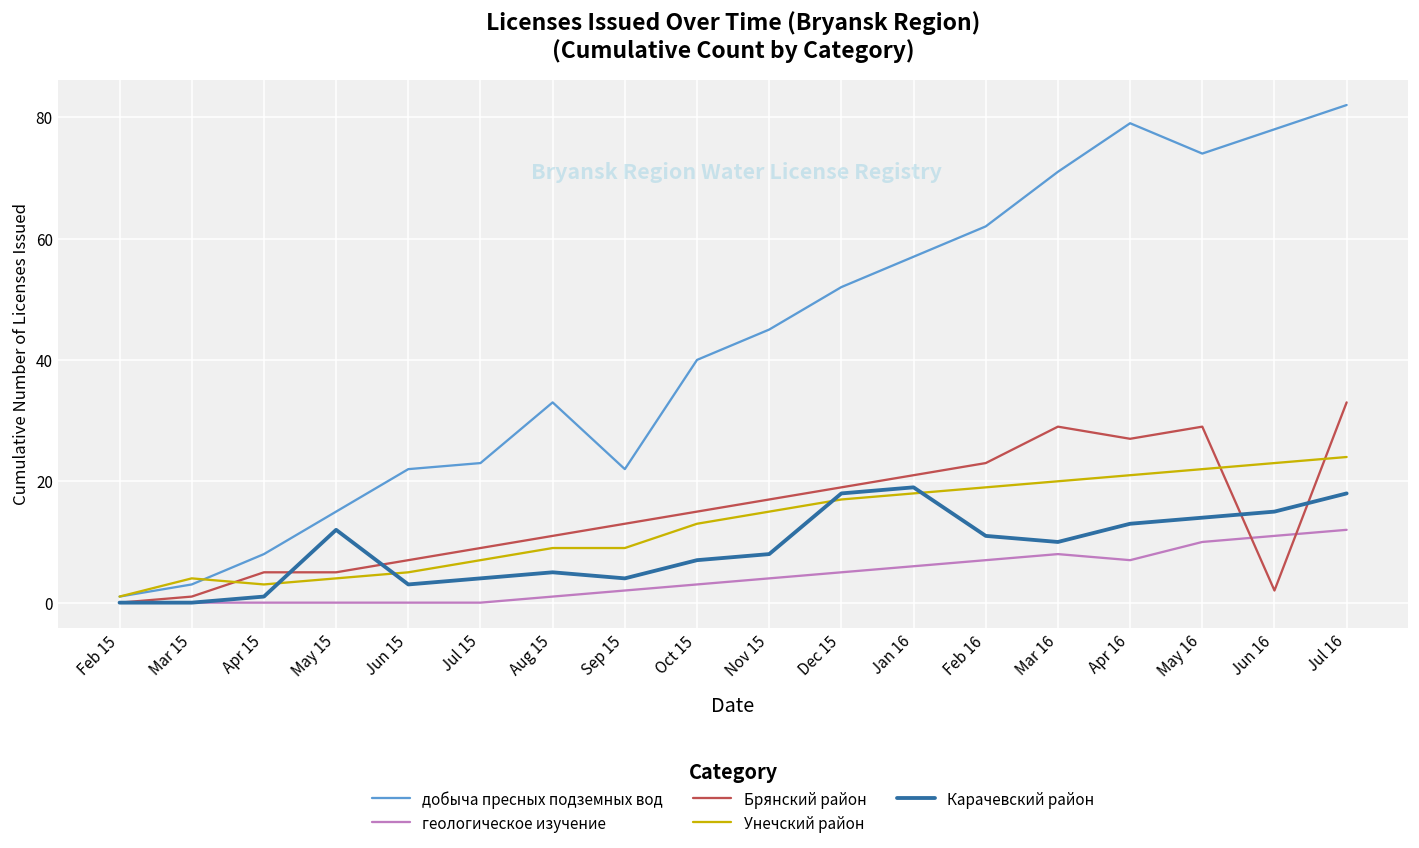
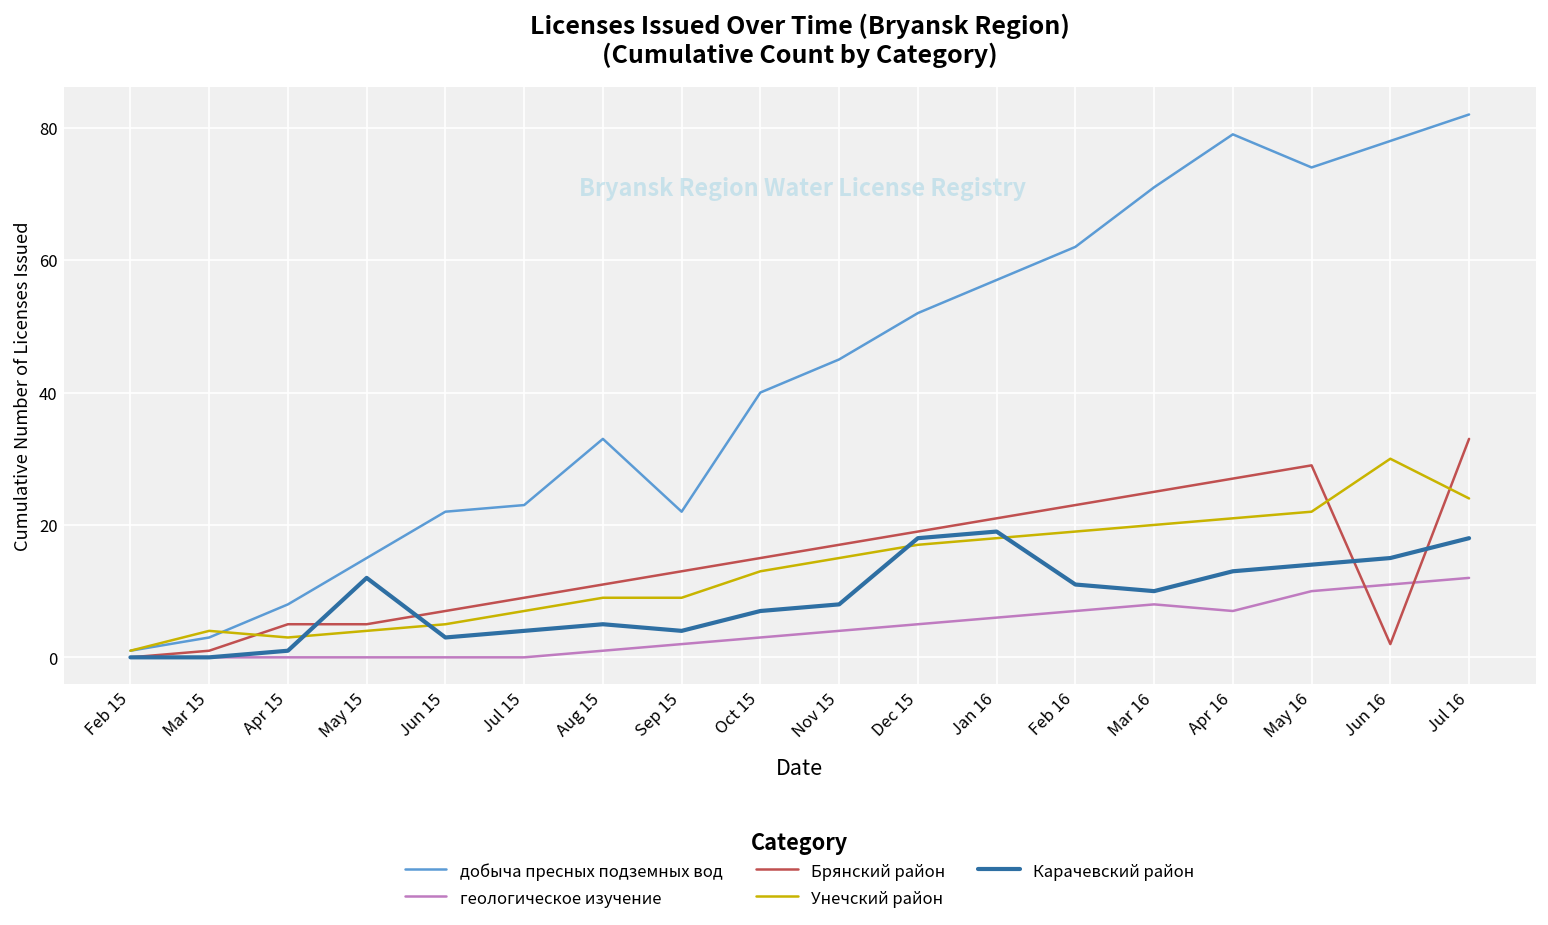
  {
    "добыча пресных подземных вод": {
      "Mar 15": 3,
      "Apr 15": 8,
      "May 15": 15,
      "Jun 15": 22,
      "Jul 15": 23,
      "Aug 15": 33,
      "Sep 15": 22,
      "Oct 15": 40,
      "Nov 15": 45,
      "Dec 15": 52,
      "Jan 16": 57,
      "Feb 16": 62,
      "Mar 16": 71,
      "Apr 16": 79,
      "May 16": 74,
      "Jun 16": 78,
      "Jul 16": 82
    },
    "геологическое изучение": {
      "Apr 15": 0,
      "May 15": 0,
      "Jun 15": 0,
      "Jul 15": 0,
      "Aug 15": 1,
      "Sep 15": 2,
      "Oct 15": 3,
      "Nov 15": 4,
      "Dec 15": 5,
      "Jan 16": 6,
      "Feb 16": 7,
      "Mar 16": 8,
      "Apr 16": 7,
      "May 16": 10,
      "Jun 16": 11,
      "Jul 16": 12
    },
    "Брянский район": {
      "Mar 15": 1,
      "Apr 15": 5,
      "May 15": 5,
      "Jun 15": 7,
      "Jul 15": 9,
      "Aug 15": 11,
      "Sep 15": 13,
      "Oct 15": 15,
      "Nov 15": 17,
      "Dec 15": 19,
      "Jan 16": 21,
      "Feb 16": 23,
-     "Mar 16": 29,
+     "Mar 16": 25,
      "Apr 16": 27,
      "May 16": 29,
      "Jun 16": 2,
      "Jul 16": 33
    },
    "Унечский район": {
      "Mar 15": 4,
      "Apr 15": 3,
      "May 15": 4,
      "Jun 15": 5,
      "Jul 15": 7,
      "Aug 15": 9,
      "Sep 15": 9,
      "Oct 15": 13,
      "Nov 15": 15,
      "Dec 15": 17,
      "Jan 16": 18,
      "Feb 16": 19,
      "Mar 16": 20,
      "Apr 16": 21,
      "May 16": 22,
-     "Jun 16": 23,
+     "Jun 16": 30,
      "Jul 16": 24
    },
    "Карачевский район": {
      "Apr 15": 1,
      "May 15": 12,
      "Jun 15": 3,
      "Jul 15": 4,
      "Aug 15": 5,
      "Sep 15": 4,
      "Oct 15": 7,
      "Nov 15": 8,
      "Dec 15": 18,
      "Jan 16": 19,
      "Feb 16": 11,
      "Mar 16": 10,
      "Apr 16": 13,
      "May 16": 14,
      "Jun 16": 15,
      "Jul 16": 18
    }
  }
